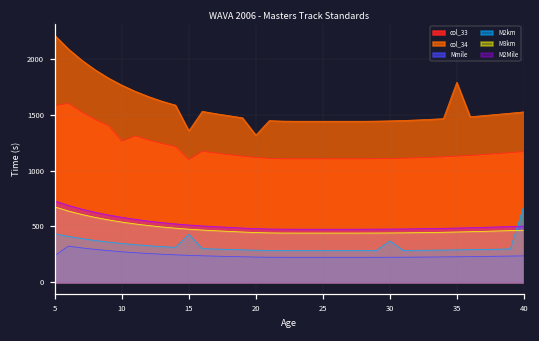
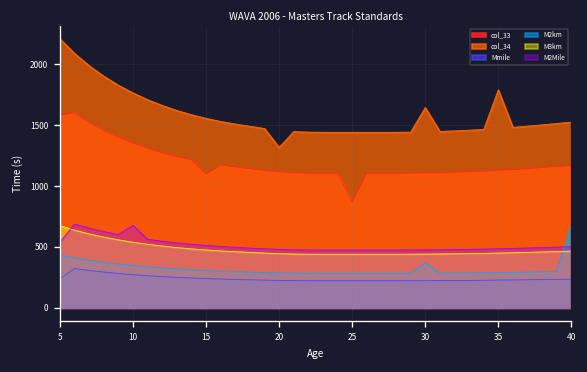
  {
    "col_33": {
      "5": 1580,
-     "10": 1260,
+     "10": 1350,
      "15": 1100,
      "20": 1120,
-     "25": 1110,
+     "25": 870,
      "30": 1110,
      "35": 1130,
      "40": 1170
    },
    "col_34": {
      "5": 2210,
      "10": 1760,
-     "15": 1360,
+     "15": 1560,
      "20": 1320,
      "25": 1440,
-     "30": 1450,
+     "30": 1640,
      "35": 1790,
      "40": 1530
    },
    "Mmile": {
      "5": 240,
      "10": 270,
      "15": 240,
      "20": 230,
      "25": 220,
      "30": 220,
      "35": 230,
      "40": 240
    },
    "M2km": {
      "5": 430,
      "10": 350,
-     "15": 430,
+     "15": 310,
      "20": 290,
      "25": 280,
      "30": 370,
      "35": 290,
      "40": 680
    },
    "M3km": {
      "5": 670,
      "10": 540,
      "15": 470,
      "20": 440,
      "25": 440,
      "30": 440,
      "35": 450,
      "40": 470
    },
    "M2Mile": {
-     "5": 730,
-     "10": 580,
+     "5": 540,
+     "10": 680,
      "15": 510,
      "20": 480,
      "25": 470,
      "30": 480,
      "35": 480,
      "40": 500
    }
  }
